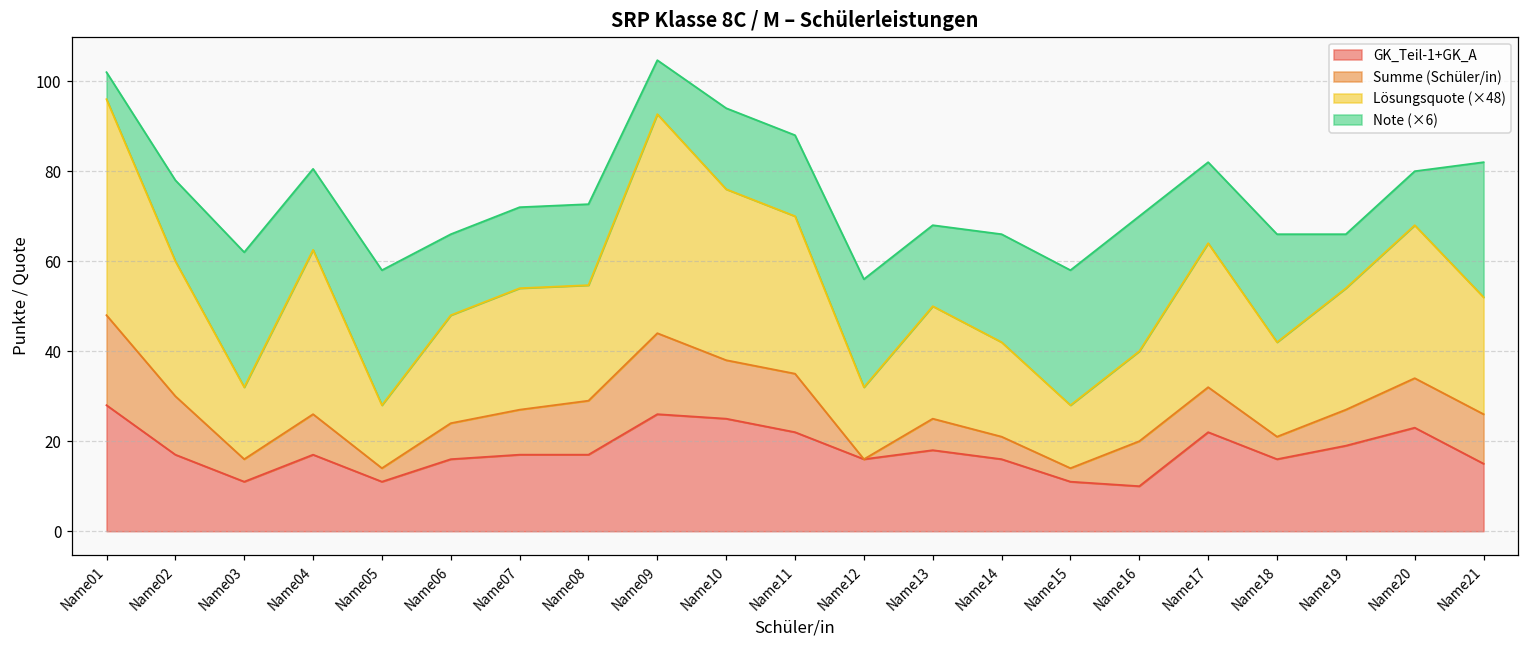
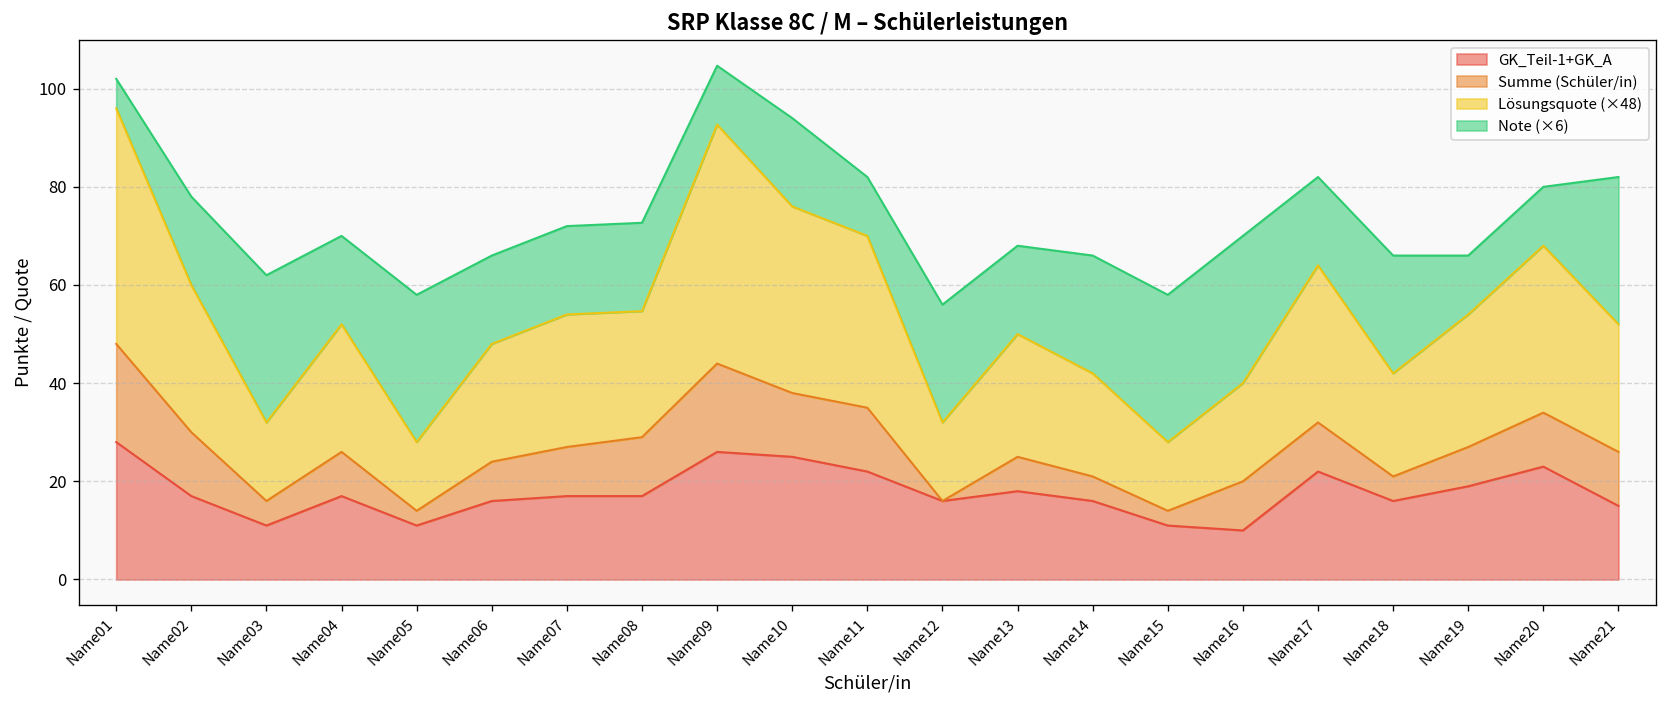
  {
    "Lösungsquote (×48)": {
      "Name01": 48,
      "Name02": 30,
      "Name03": 16,
-     "Name04": 37,
+     "Name04": 26,
      "Name05": 14,
      "Name06": 24,
      "Name07": 27,
      "Name08": 26,
      "Name09": 49,
      "Name10": 38,
      "Name11": 35,
      "Name12": 16,
      "Name13": 25,
      "Name14": 21,
      "Name15": 14,
      "Name16": 20,
      "Name17": 32,
      "Name18": 21,
      "Name19": 27,
      "Name20": 34,
      "Name21": 26
    },
    "Note (×6)": {
      "Name01": 6,
      "Name02": 18,
      "Name03": 30,
      "Name04": 18,
      "Name05": 30,
      "Name06": 18,
      "Name07": 18,
      "Name08": 18,
      "Name09": 12,
      "Name10": 18,
-     "Name11": 18,
+     "Name11": 12,
      "Name12": 24,
      "Name13": 18,
      "Name14": 24,
      "Name15": 30,
      "Name16": 30,
      "Name17": 18,
      "Name18": 24,
      "Name19": 12,
      "Name20": 12,
      "Name21": 30
    }
  }
